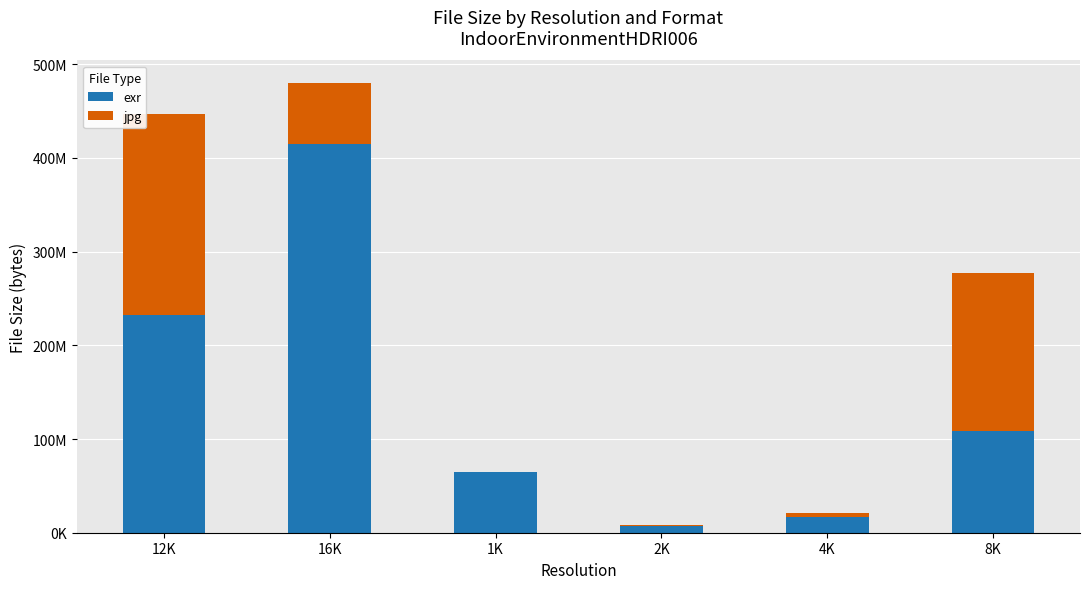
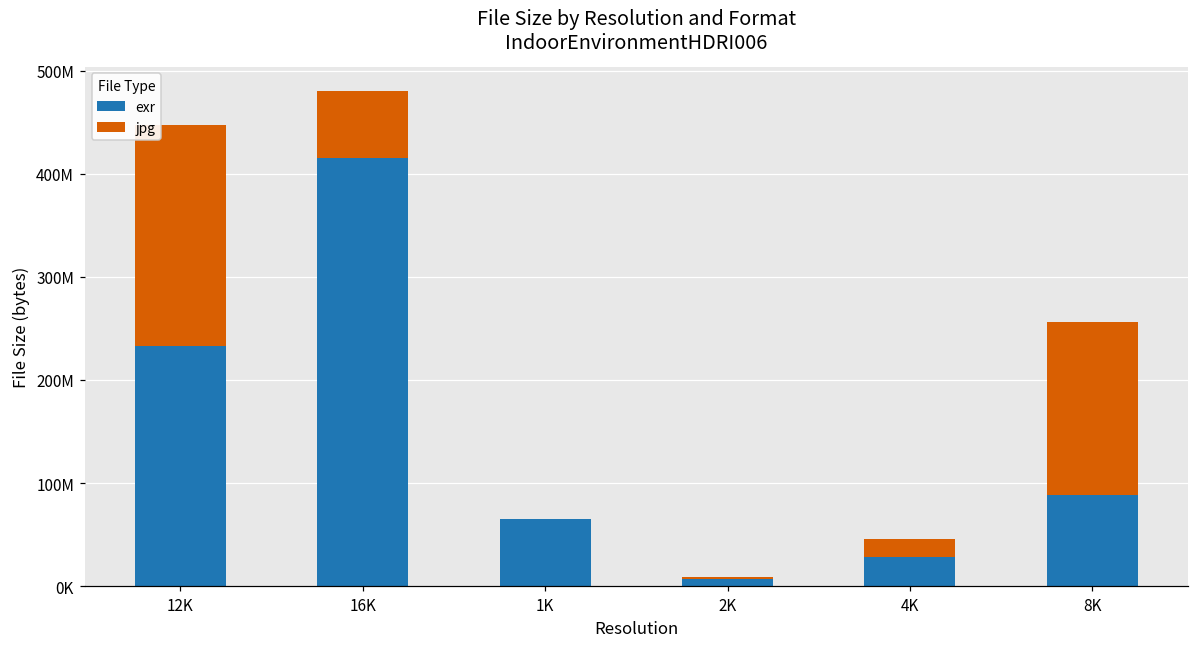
  {
    "exr": {
      "12K": 230000000,
      "16K": 420000000,
      "1K": 60000000,
      "2K": 10000000,
-     "4K": 20000000,
-     "8K": 110000000
+     "4K": 30000000,
+     "8K": 90000000
    },
    "jpg": {
      "12K": 210000000,
      "16K": 70000000,
-     "4K": 0,
+     "4K": 20000000,
      "8K": 170000000
    }
  }
